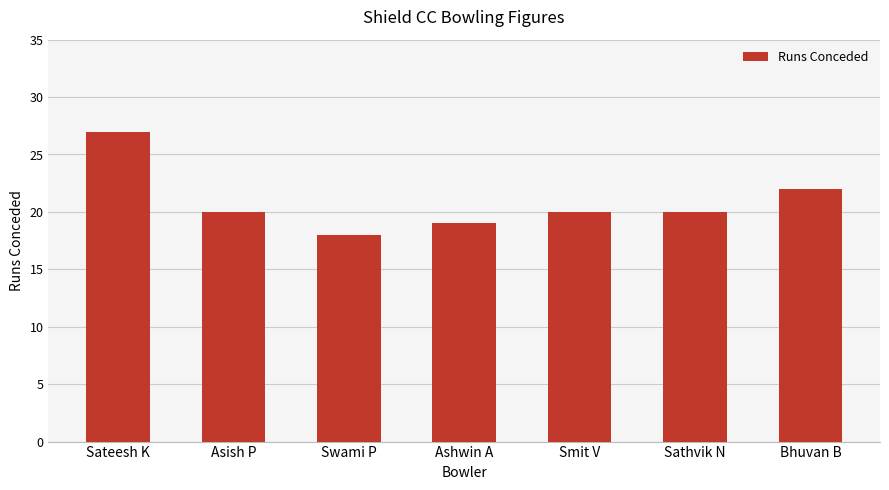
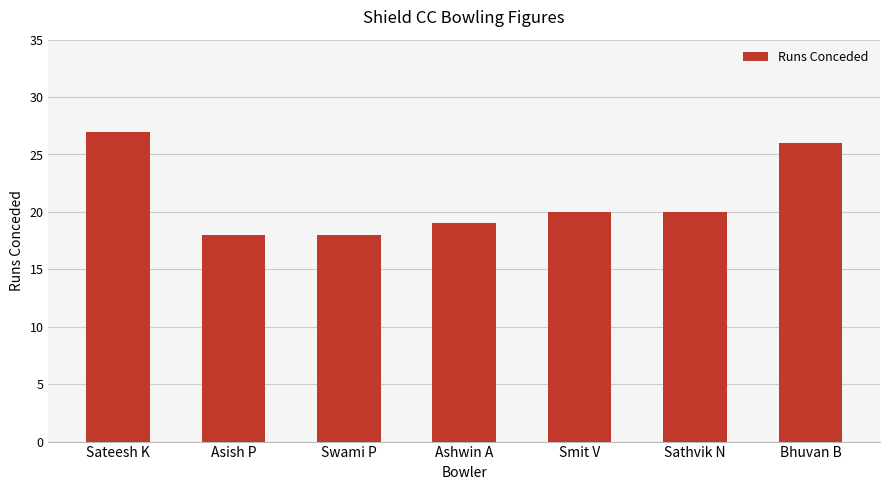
  {
    "Sateesh K": 27,
-   "Asish P": 20,
+   "Asish P": 18,
    "Swami P": 18,
    "Ashwin A": 19,
    "Smit V": 20,
    "Sathvik N": 20,
-   "Bhuvan B": 22
+   "Bhuvan B": 26
  }
